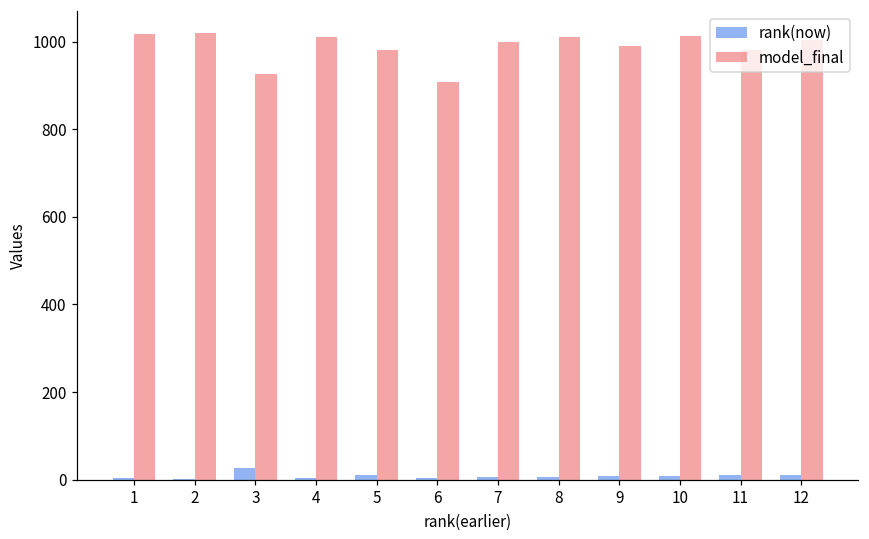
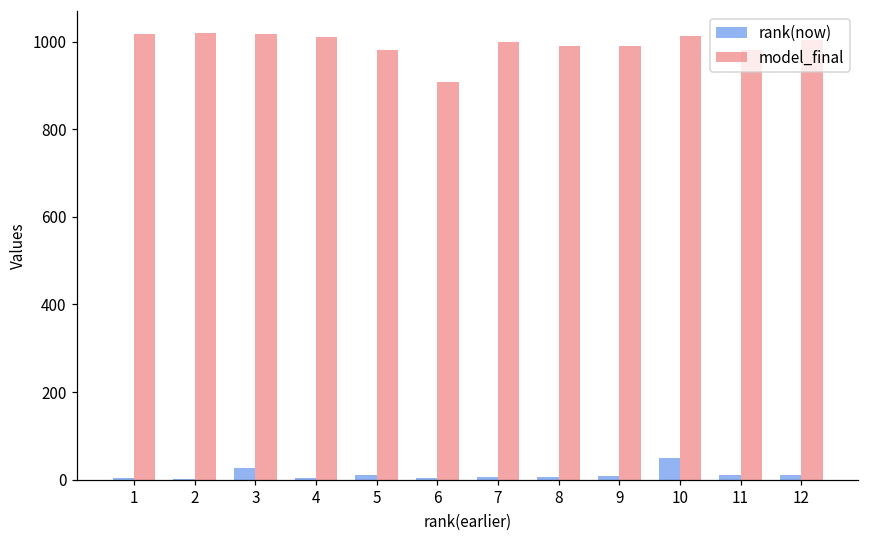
  {
    "rank(now)": {
      "3": 30,
      "5": 10,
      "8": 10,
      "9": 10,
-     "10": 10,
+     "10": 50,
      "11": 10,
      "12": 10
    },
    "model_final": {
      "1": 1020,
      "2": 1020,
-     "3": 930,
+     "3": 1020,
      "4": 1010,
      "5": 980,
      "6": 910,
      "7": 1000,
-     "8": 1010,
+     "8": 990,
      "9": 990,
      "10": 1010
    }
  }
